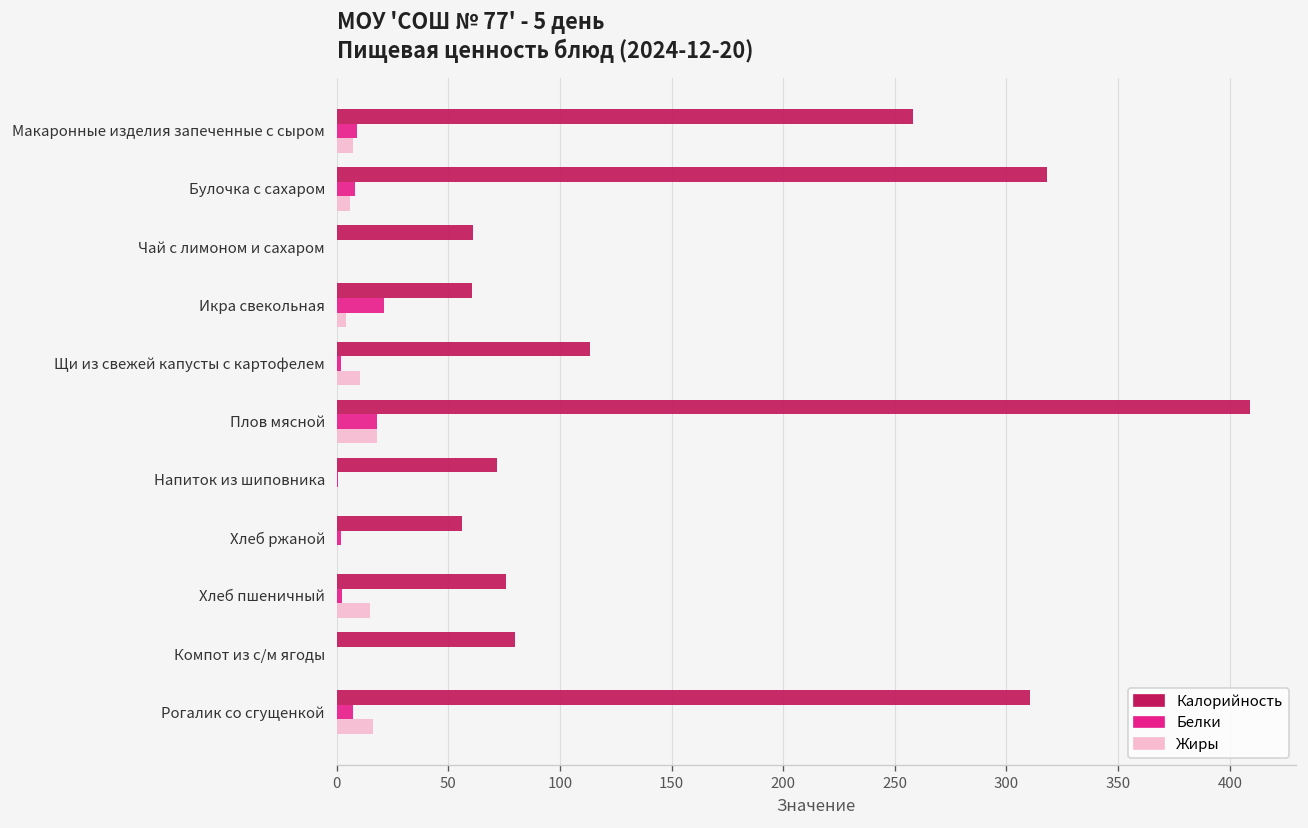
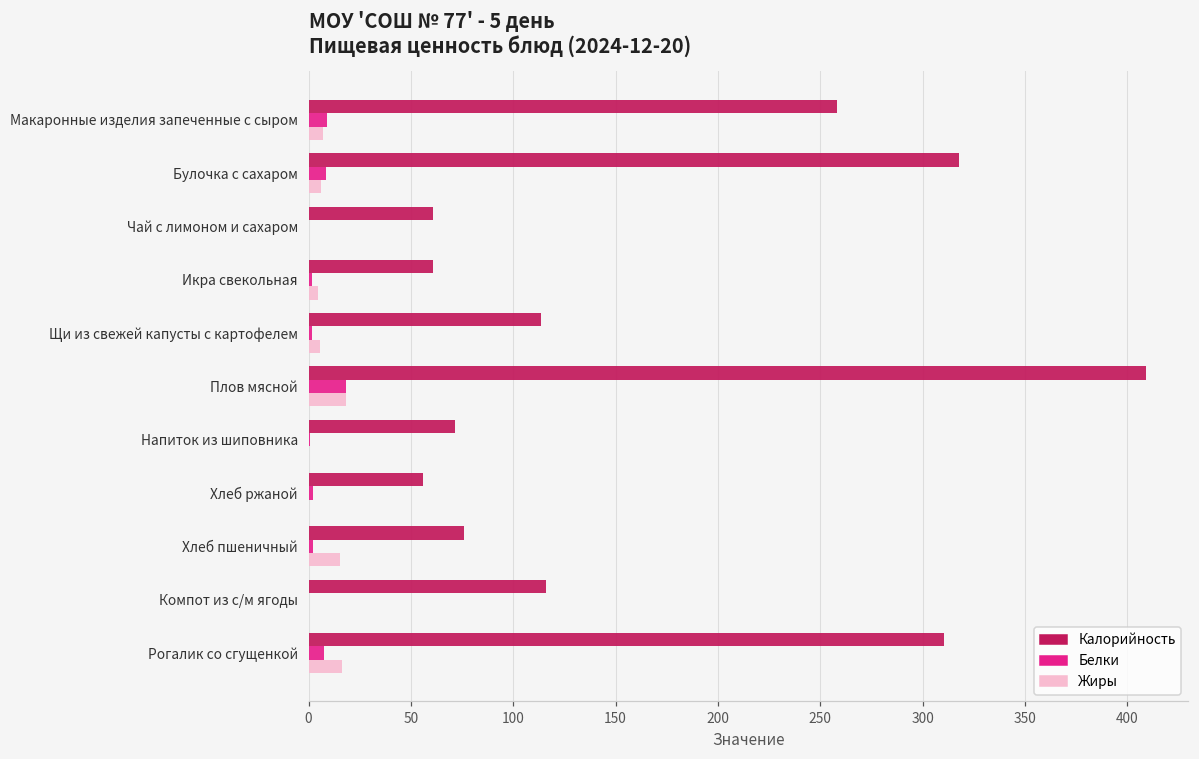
  {
    "Калорийность": {
      "Макаронные изделия запеченные с сыром": 258,
      "Булочка с сахаром": 318,
      "Чай с лимоном и сахаром": 61,
      "Икра свекольная": 61,
      "Щи из свежей капусты с картофелем": 114,
      "Плов мясной": 409,
      "Напиток из шиповника": 72,
      "Хлеб ржаной": 56,
      "Хлеб пшеничный": 76,
-     "Компот из с/м ягоды": 80,
+     "Компот из с/м ягоды": 116,
      "Рогалик со сгущенкой": 310
    },
    "Белки": {
      "Макаронные изделия запеченные с сыром": 9,
      "Булочка с сахаром": 8,
-     "Икра свекольная": 21,
+     "Икра свекольная": 2,
      "Щи из свежей капусты с картофелем": 2,
      "Плов мясной": 18,
      "Хлеб ржаной": 2,
      "Хлеб пшеничный": 2,
      "Рогалик со сгущенкой": 7
    },
    "Жиры": {
      "Макаронные изделия запеченные с сыром": 7,
      "Булочка с сахаром": 6,
      "Чай с лимоном и сахаром": 0,
      "Икра свекольная": 4,
-     "Щи из свежей капусты с картофелем": 11,
+     "Щи из свежей капусты с картофелем": 6,
      "Плов мясной": 18,
      "Хлеб пшеничный": 15,
      "Рогалик со сгущенкой": 17
    }
  }
